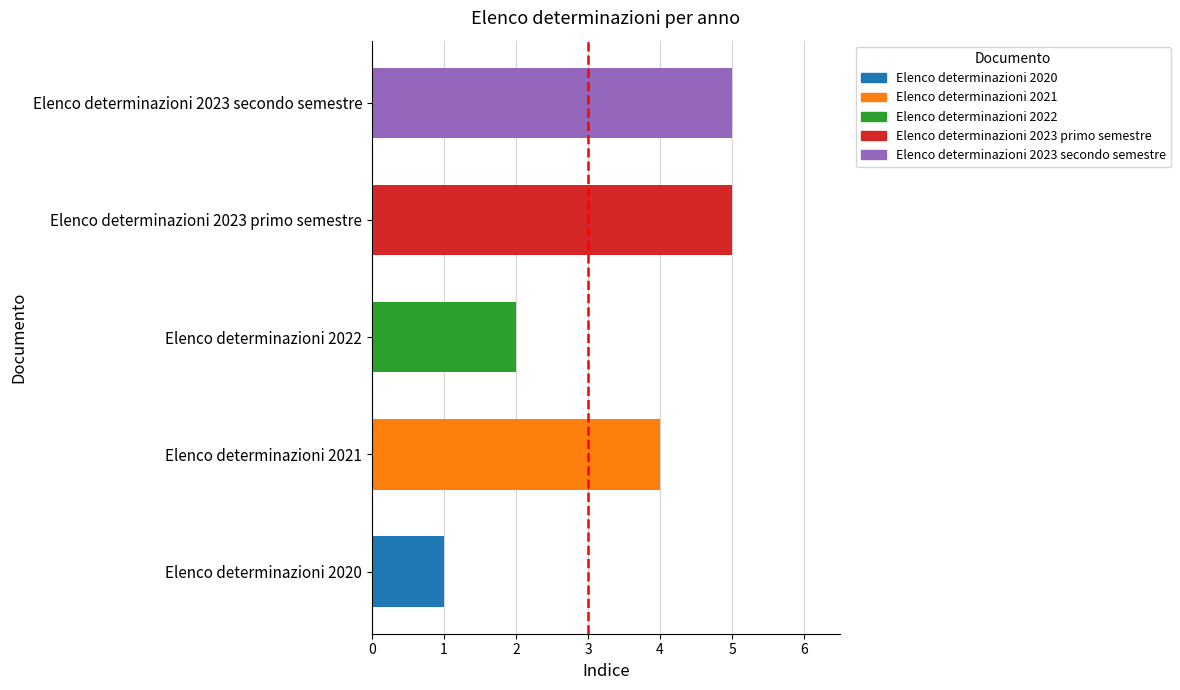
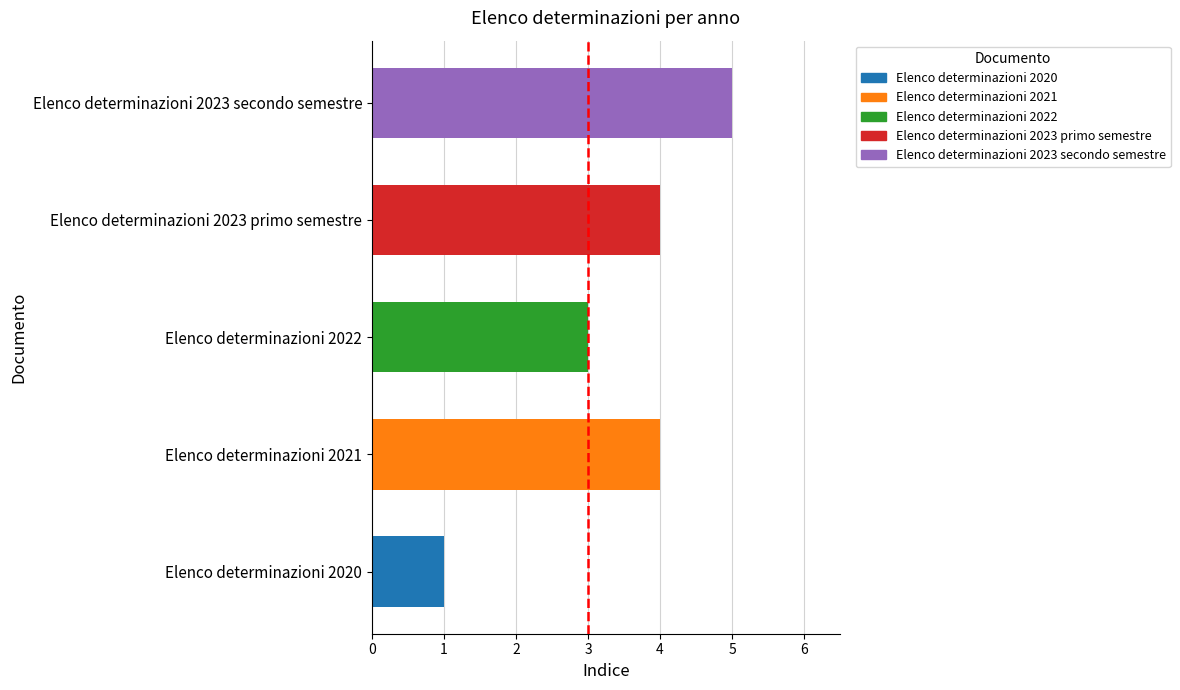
  {
    "Elenco determinazioni 2023 secondo semestre": 5,
-   "Elenco determinazioni 2023 primo semestre": 5,
-   "Elenco determinazioni 2022": 2,
+   "Elenco determinazioni 2023 primo semestre": 4,
+   "Elenco determinazioni 2022": 3,
    "Elenco determinazioni 2021": 4,
    "Elenco determinazioni 2020": 1
  }
